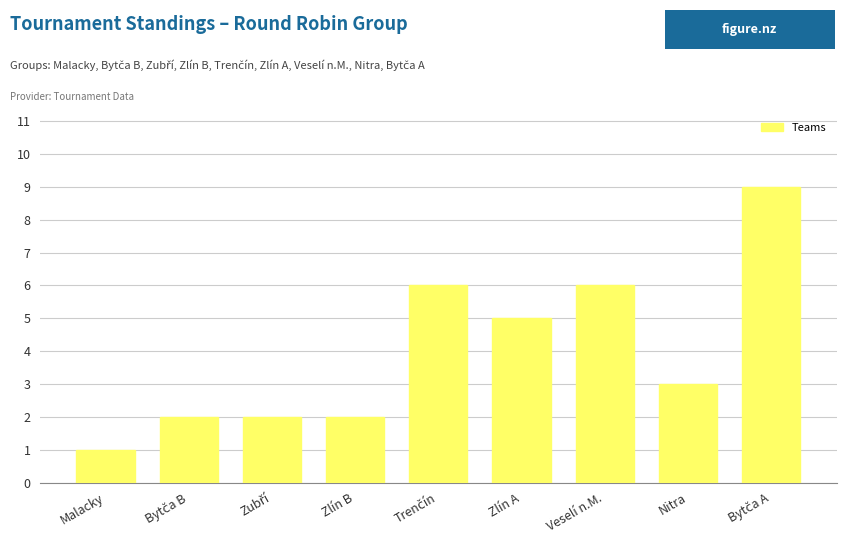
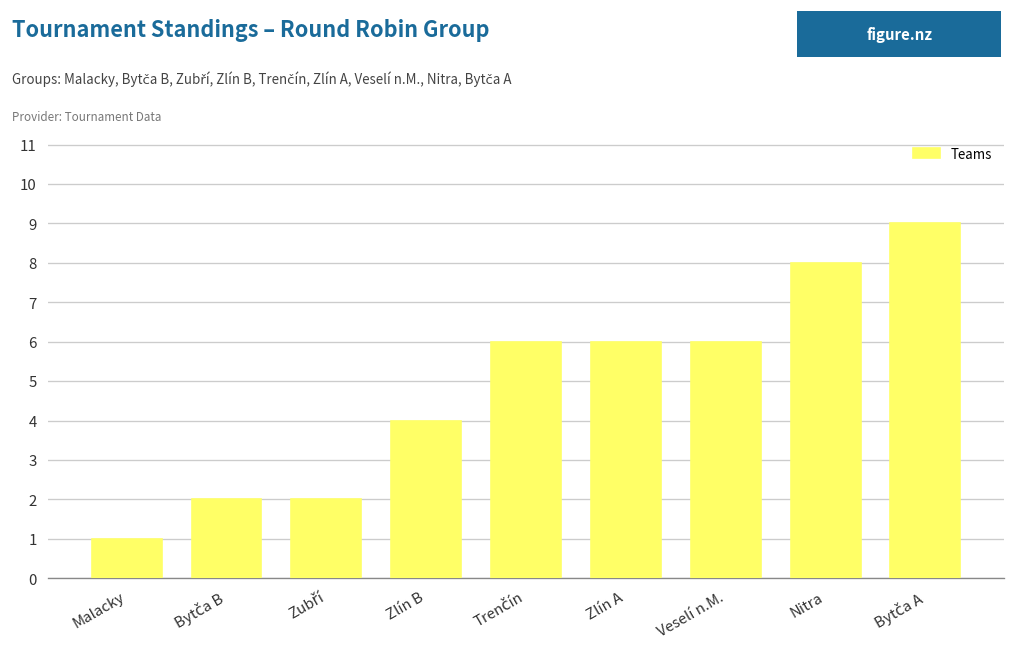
  {
    "Malacky": 1,
    "Bytča B": 2,
    "Zubří": 2,
-   "Zlín B": 2,
+   "Zlín B": 4,
    "Trenčín": 6,
-   "Zlín A": 5,
+   "Zlín A": 6,
    "Veselí n.M.": 6,
-   "Nitra": 3,
+   "Nitra": 8,
    "Bytča A": 9
  }
